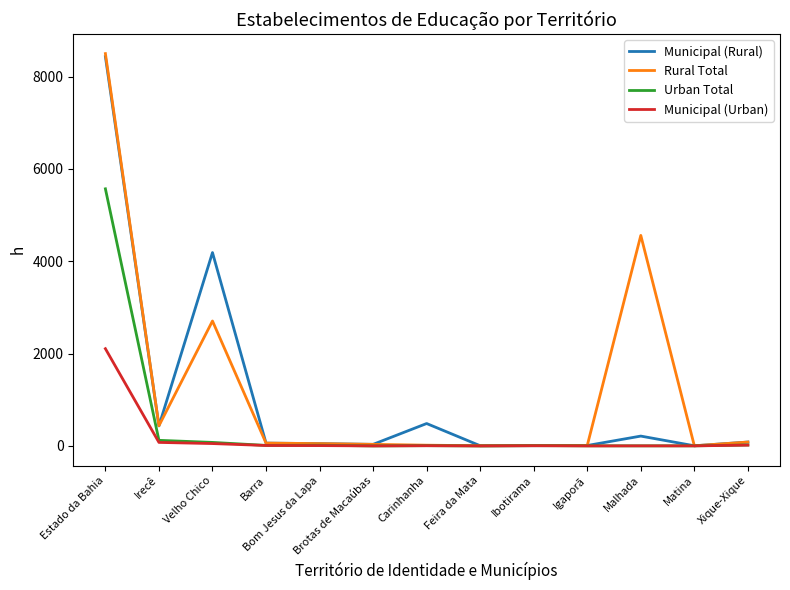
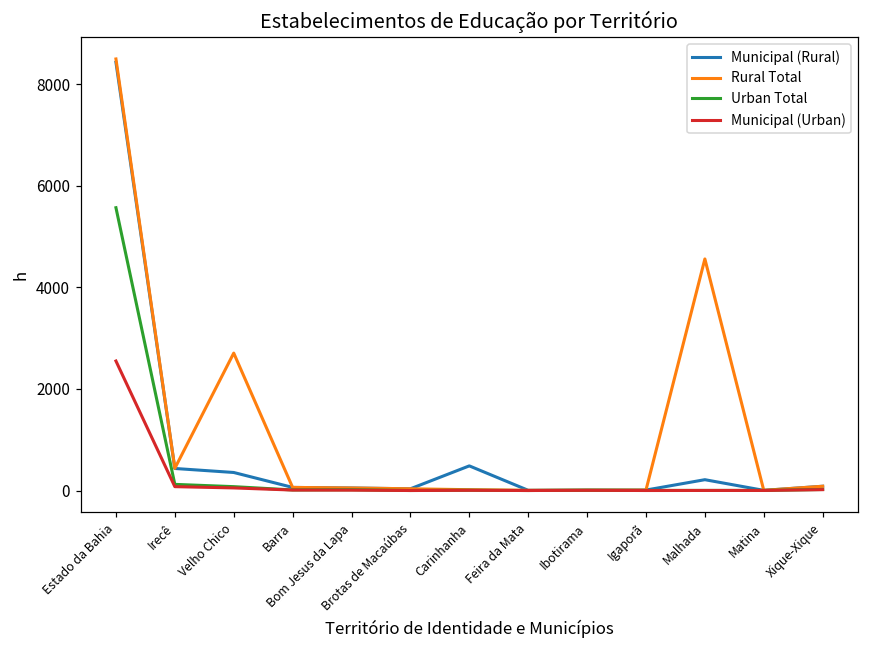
  {
    "Municipal (Rural)": {
      "Estado da Bahia": 8400,
-     "Velho Chico": 4200,
+     "Velho Chico": 400,
      "Carinhanha": 500,
      "Malhada": 200
    },
    "Rural Total": {
      "Estado da Bahia": 8500,
      "Velho Chico": 2700,
      "Malhada": 4600
    },
    "Urban Total": {
      "Estado da Bahia": 5600
    },
    "Municipal (Urban)": {
-     "Estado da Bahia": 2100
+     "Estado da Bahia": 2600
    }
  }
